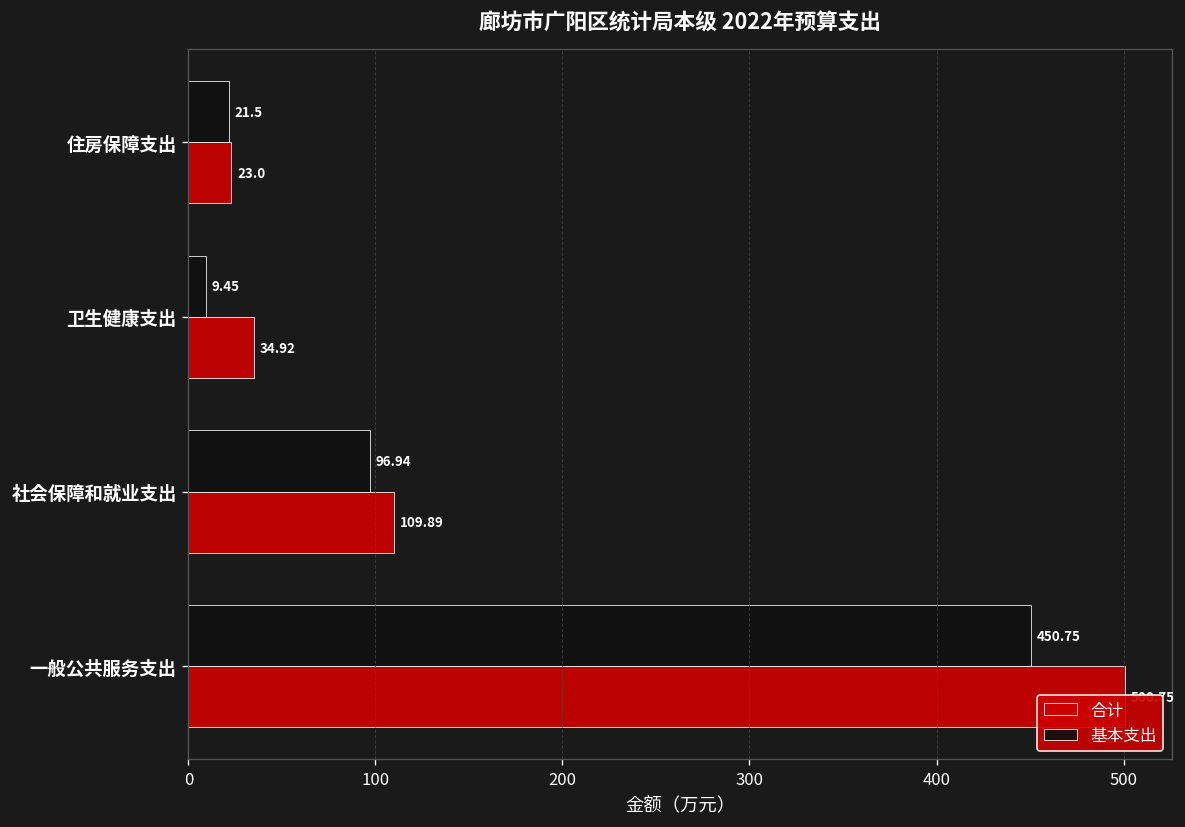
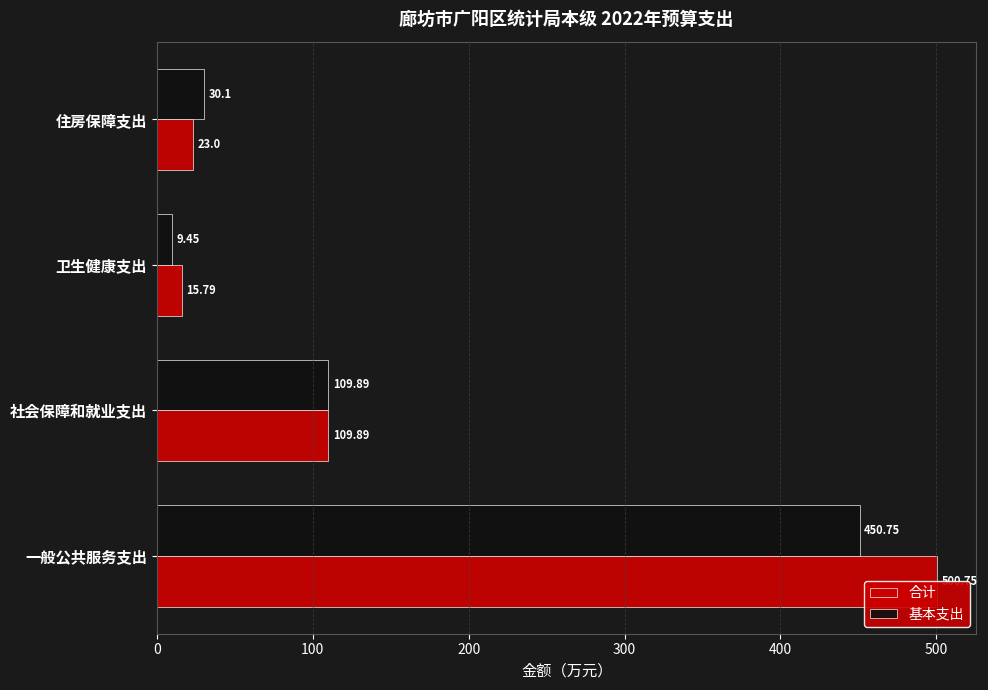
  {
    "合计": {
      "住房保障支出": 23.0,
-     "卫生健康支出": 34.92,
+     "卫生健康支出": 15.79,
      "社会保障和就业支出": 109.89
    },
    "基本支出": {
-     "住房保障支出": 21.5,
+     "住房保障支出": 30.1,
      "卫生健康支出": 9.45,
-     "社会保障和就业支出": 96.94,
+     "社会保障和就业支出": 109.89,
      "一般公共服务支出": 450.75
    }
  }
